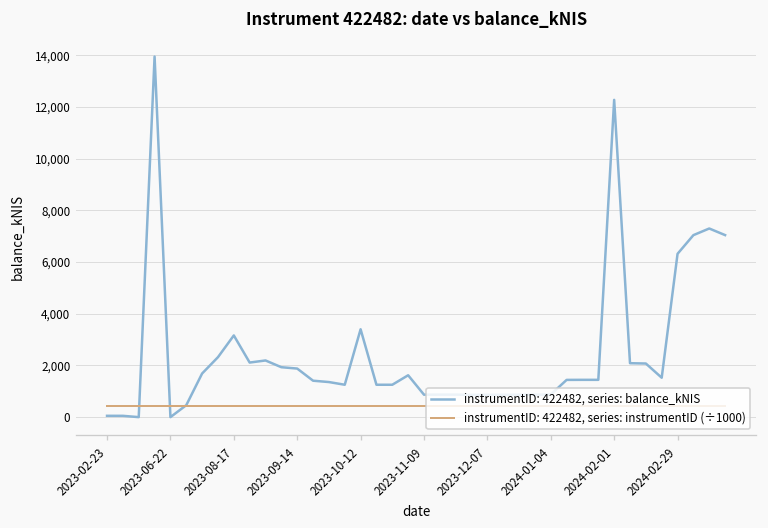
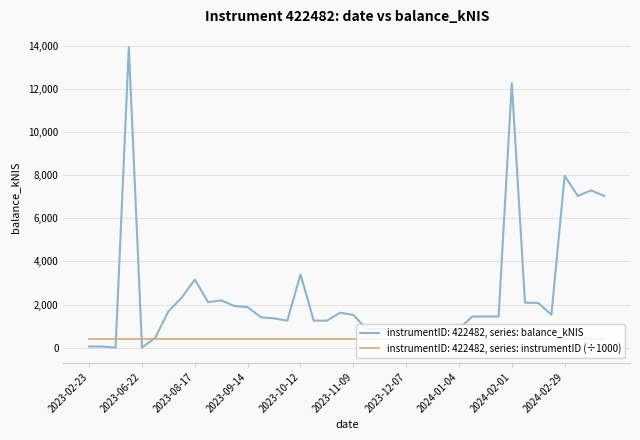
  {
    "instrumentID: 422482, series: balance_kNIS": {
      "2023-02-23": "100",
      "2023-06-22": "0",
      "2023-08-17": "3,200",
      "2023-09-14": "1,900",
      "2023-10-12": "3,400",
-     "2023-11-09": "900",
+     "2023-11-09": "1,500",
      "2024-02-01": "12,300",
-     "2024-02-29": "6,300"
+     "2024-02-29": "8,000"
    },
    "instrumentID: 422482, series: instrumentID (÷1000)": {
      "2023-02-23": "400",
      "2023-06-22": "400",
      "2023-08-17": "400",
      "2023-09-14": "400",
      "2023-10-12": "400",
      "2023-11-09": "400"
    }
  }
